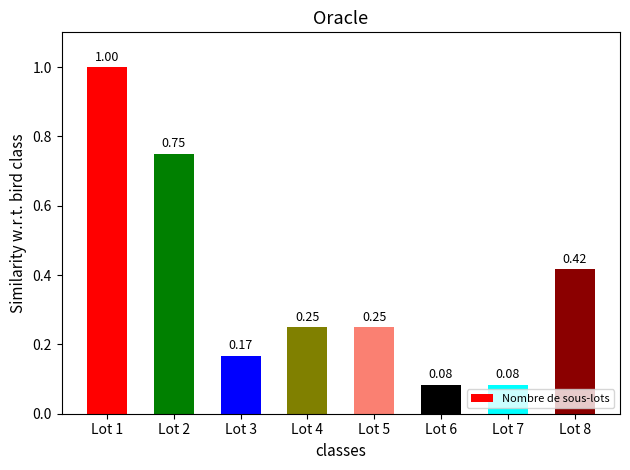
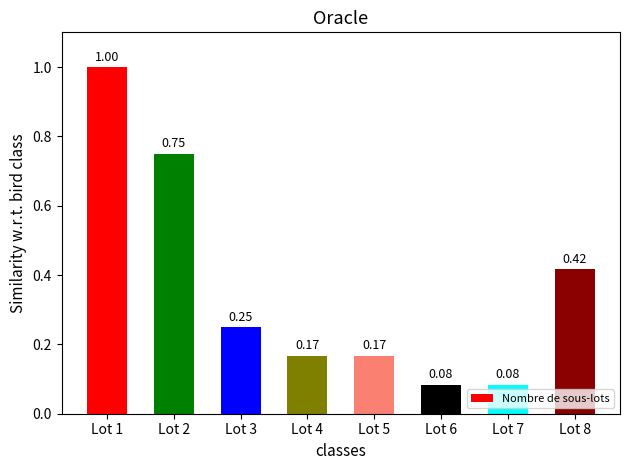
  {
    "Lot 1": 1.00,
    "Lot 2": 0.75,
-   "Lot 3": 0.17,
-   "Lot 4": 0.25,
-   "Lot 5": 0.25,
+   "Lot 3": 0.25,
+   "Lot 4": 0.17,
+   "Lot 5": 0.17,
    "Lot 6": 0.08,
    "Lot 7": 0.08,
    "Lot 8": 0.42
  }
